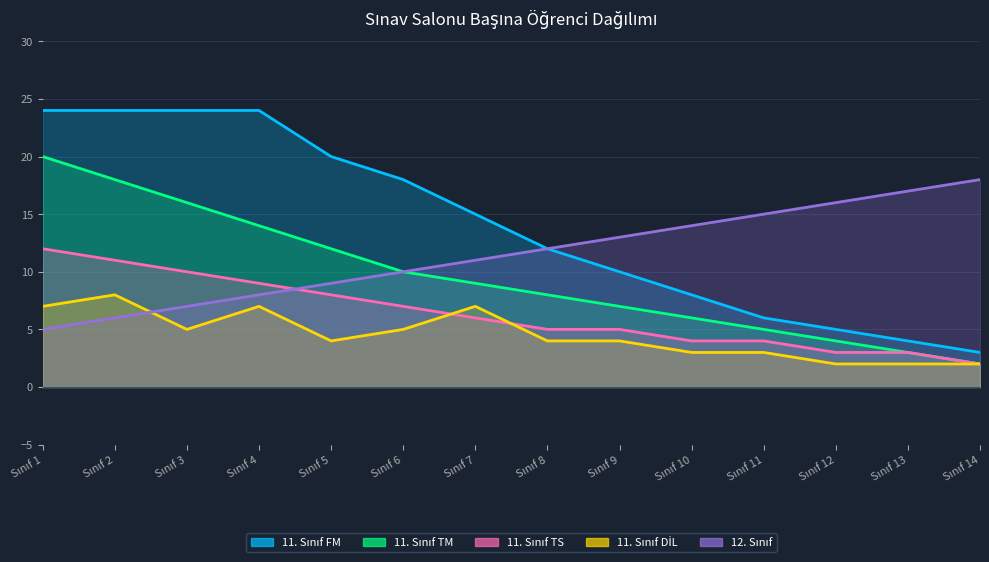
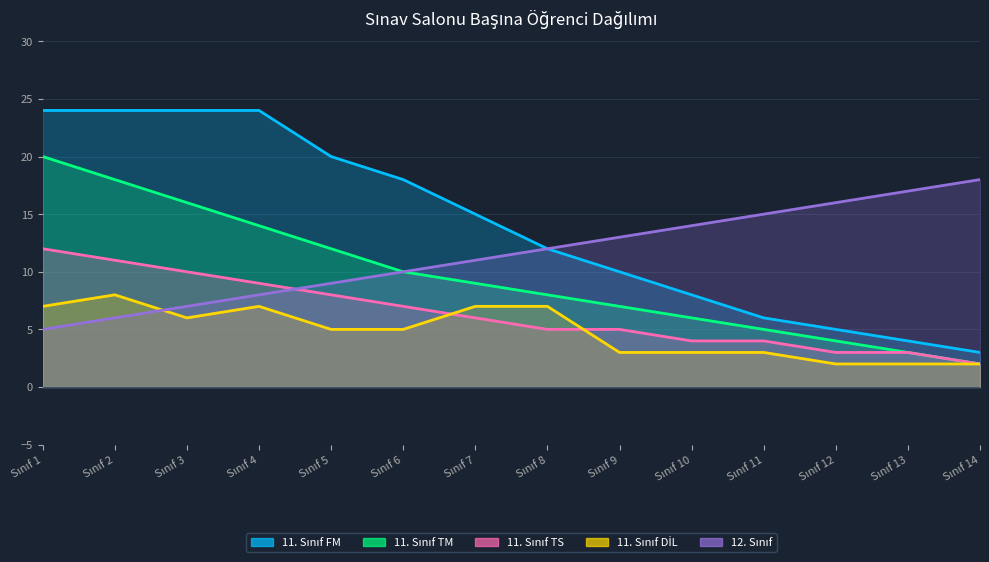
  {
    "11. Sınıf DİL": {
      "Sınıf 1": 7,
      "Sınıf 2": 8,
-     "Sınıf 3": 5,
+     "Sınıf 3": 6,
      "Sınıf 4": 7,
-     "Sınıf 5": 4,
+     "Sınıf 5": 5,
      "Sınıf 6": 5,
      "Sınıf 7": 7,
-     "Sınıf 8": 4,
-     "Sınıf 9": 4,
+     "Sınıf 8": 7,
+     "Sınıf 9": 3,
      "Sınıf 10": 3,
      "Sınıf 11": 3,
      "Sınıf 12": 2,
      "Sınıf 13": 2
    }
  }
